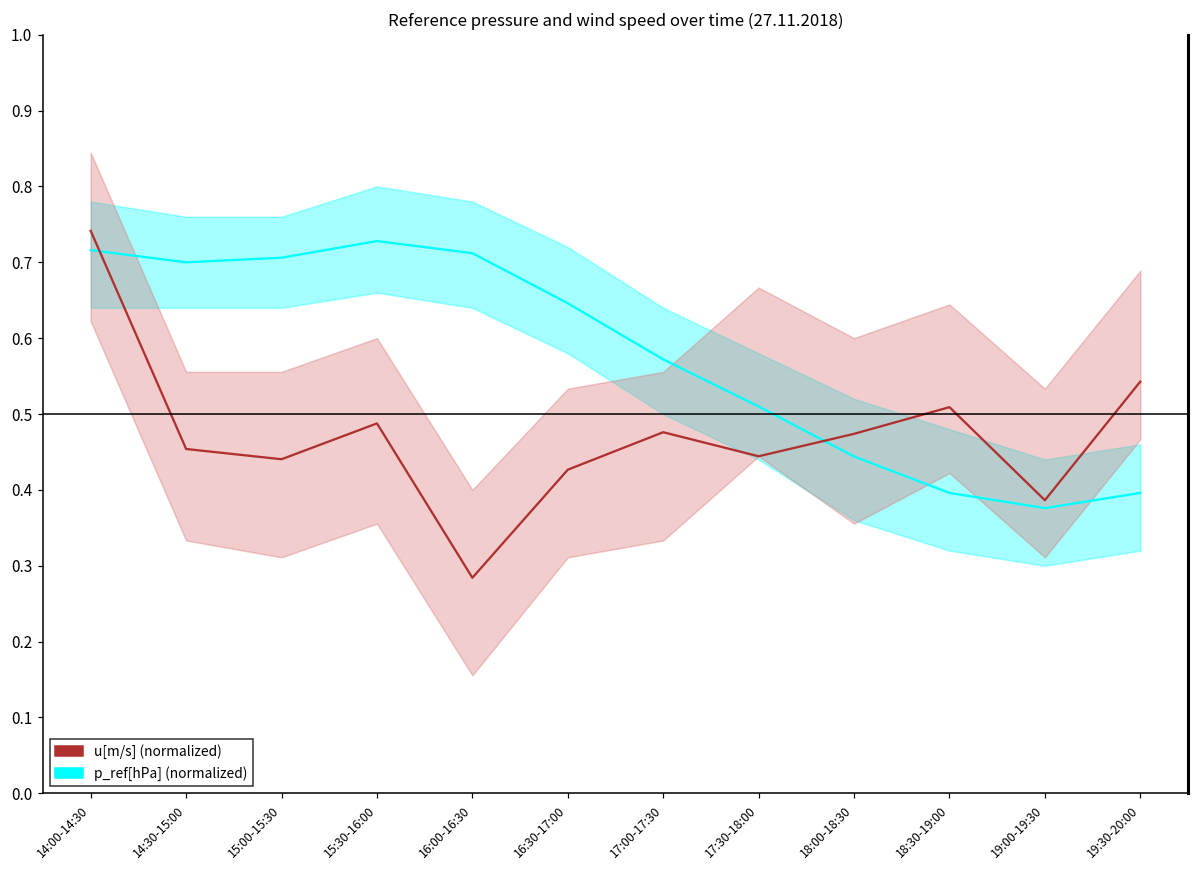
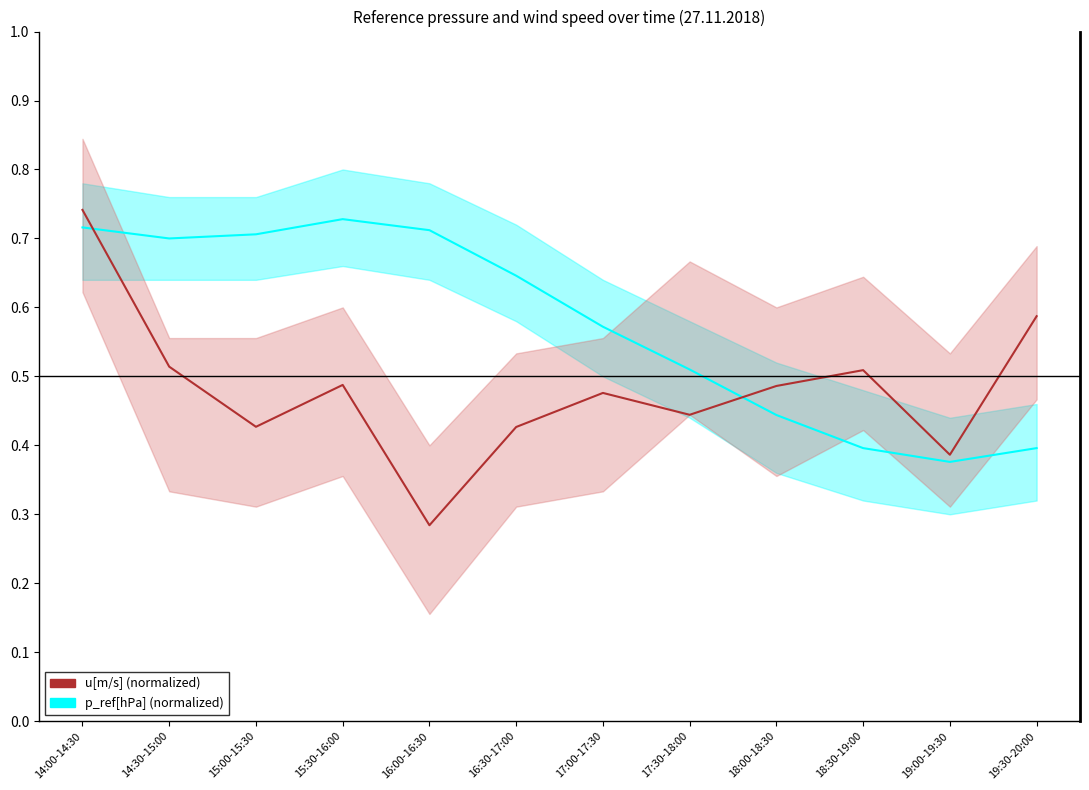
  {
    "u[m/s] (normalized)": {
      "14:00-14:30": 0.74,
-     "14:30-15:00": 0.45,
-     "15:00-15:30": 0.44,
+     "14:30-15:00": 0.51,
+     "15:00-15:30": 0.43,
      "15:30-16:00": 0.49,
      "16:00-16:30": 0.28,
      "16:30-17:00": 0.43,
      "17:00-17:30": 0.48,
      "17:30-18:00": 0.44,
-     "18:00-18:30": 0.47,
+     "18:00-18:30": 0.49,
      "18:30-19:00": 0.51,
      "19:00-19:30": 0.39,
-     "19:30-20:00": 0.54
+     "19:30-20:00": 0.59
    }
  }
